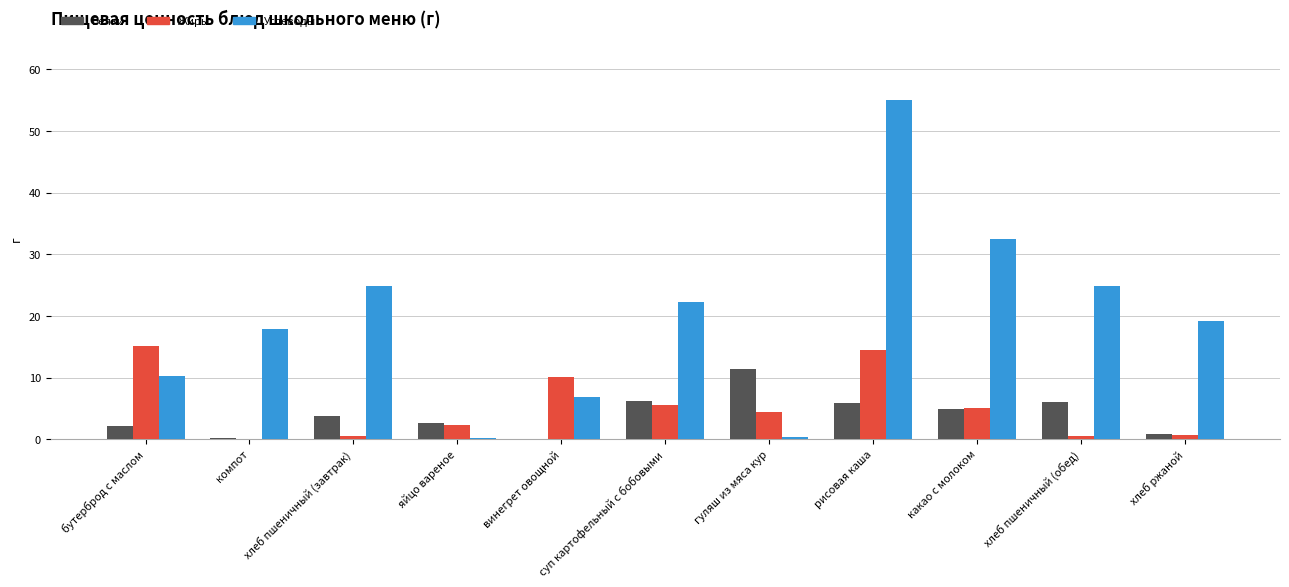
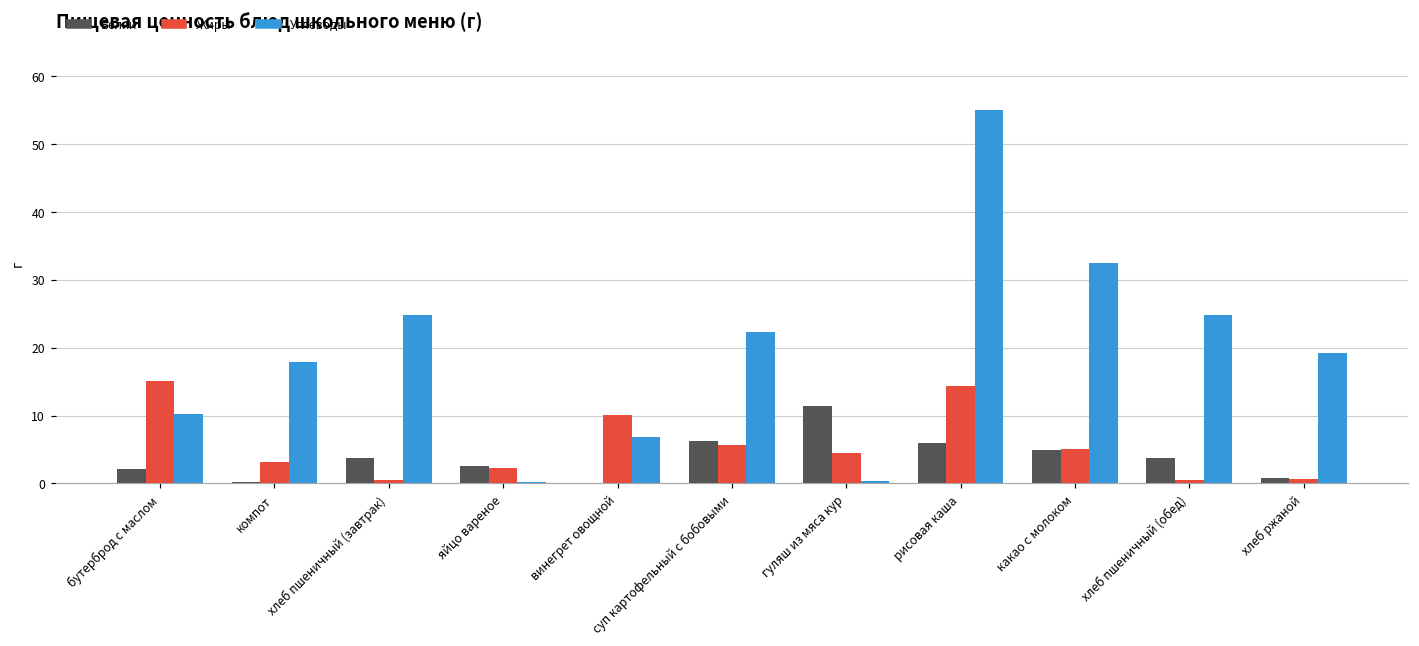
  {
    "Белки": {
      "бутерброд с маслом": 2,
      "хлеб пшеничный (завтрак)": 4,
      "яйцо вареное": 3,
      "винегрет овощной": 0,
      "суп картофельный с бобовыми": 6,
      "гуляш из мяса кур": 11,
      "рисовая каша": 6,
      "какао с молоком": 5,
-     "хлеб пшеничный (обед)": 6,
+     "хлеб пшеничный (обед)": 4,
      "хлеб ржаной": 1
    },
    "Жиры": {
      "бутерброд с маслом": 15,
-     "компот": 0,
+     "компот": 3,
      "хлеб пшеничный (завтрак)": 0,
      "яйцо вареное": 2,
      "винегрет овощной": 10,
      "суп картофельный с бобовыми": 6,
      "гуляш из мяса кур": 4,
      "рисовая каша": 14,
      "какао с молоком": 5,
      "хлеб пшеничный (обед)": 0,
      "хлеб ржаной": 1
    },
    "Углеводы": {
      "бутерброд с маслом": 10,
      "компот": 18,
      "хлеб пшеничный (завтрак)": 25,
      "винегрет овощной": 7,
      "суп картофельный с бобовыми": 22,
      "рисовая каша": 55,
      "какао с молоком": 33,
      "хлеб пшеничный (обед)": 25,
      "хлеб ржаной": 19
    }
  }
